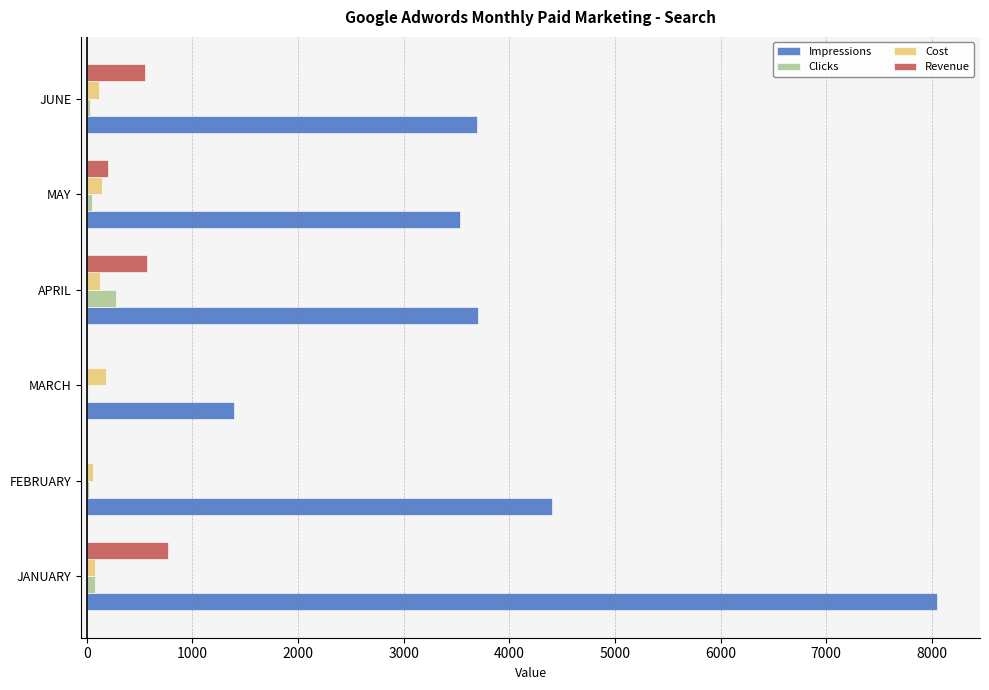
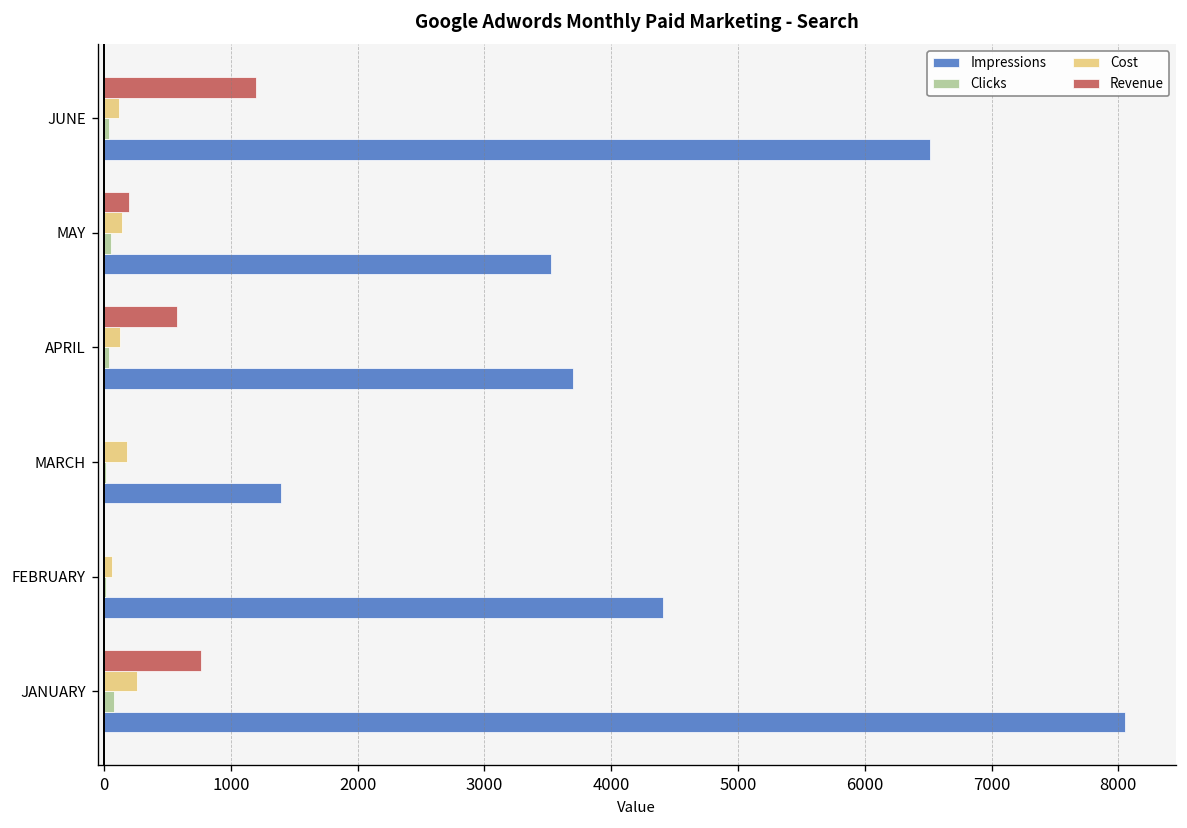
  {
    "Impressions": {
-     "JUNE": 3700,
+     "JUNE": 6510,
      "MAY": 3530,
      "APRIL": 3700,
      "MARCH": 1400,
      "FEBRUARY": 4410,
      "JANUARY": 8050
    },
    "Clicks": {
      "JUNE": 40,
      "MAY": 60,
-     "APRIL": 280,
+     "APRIL": 40,
      "JANUARY": 80
    },
    "Cost": {
      "JUNE": 120,
      "MAY": 140,
      "APRIL": 130,
      "MARCH": 180,
      "FEBRUARY": 60,
-     "JANUARY": 80
+     "JANUARY": 260
    },
    "Revenue": {
-     "JUNE": 550,
+     "JUNE": 1200,
      "MAY": 200,
      "APRIL": 580,
      "MARCH": 0,
      "FEBRUARY": 0,
      "JANUARY": 770
    }
  }
